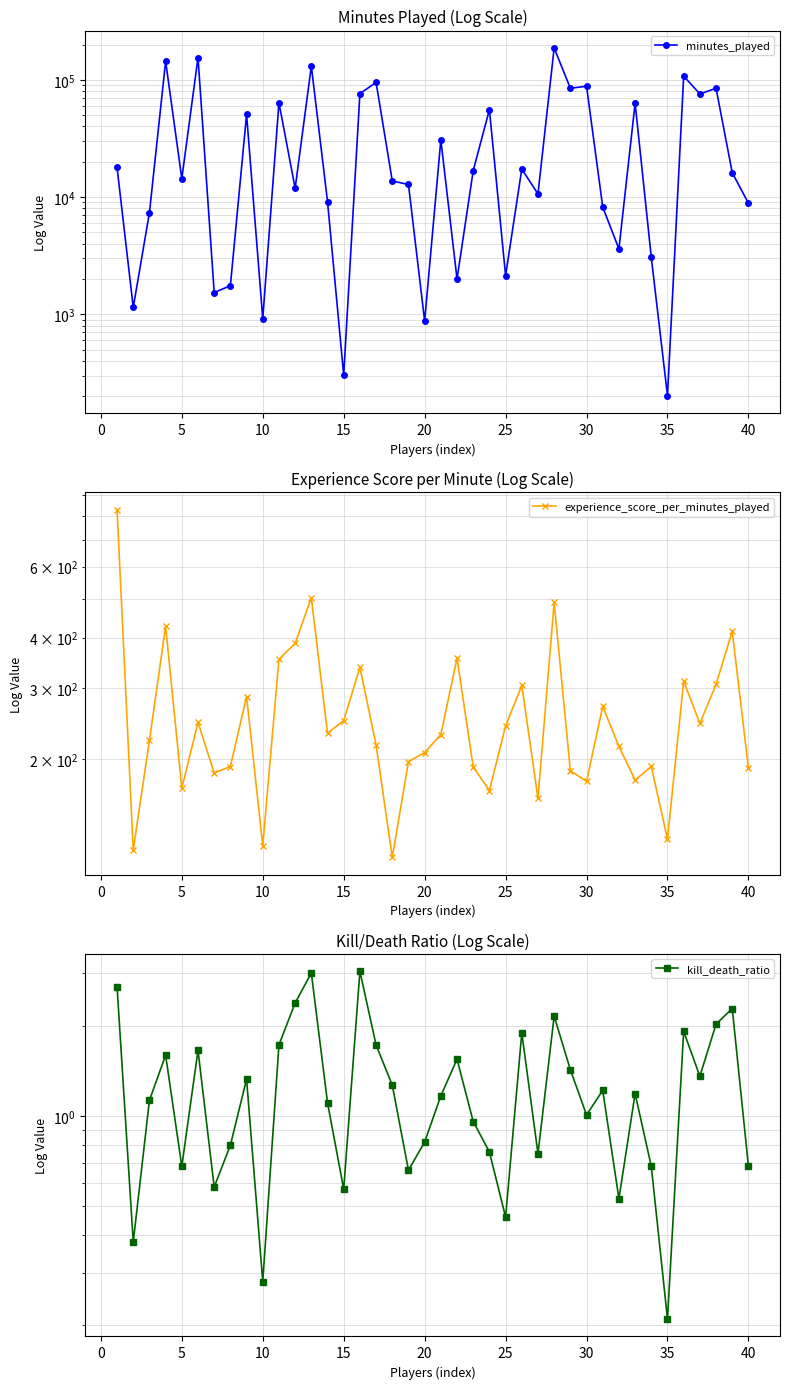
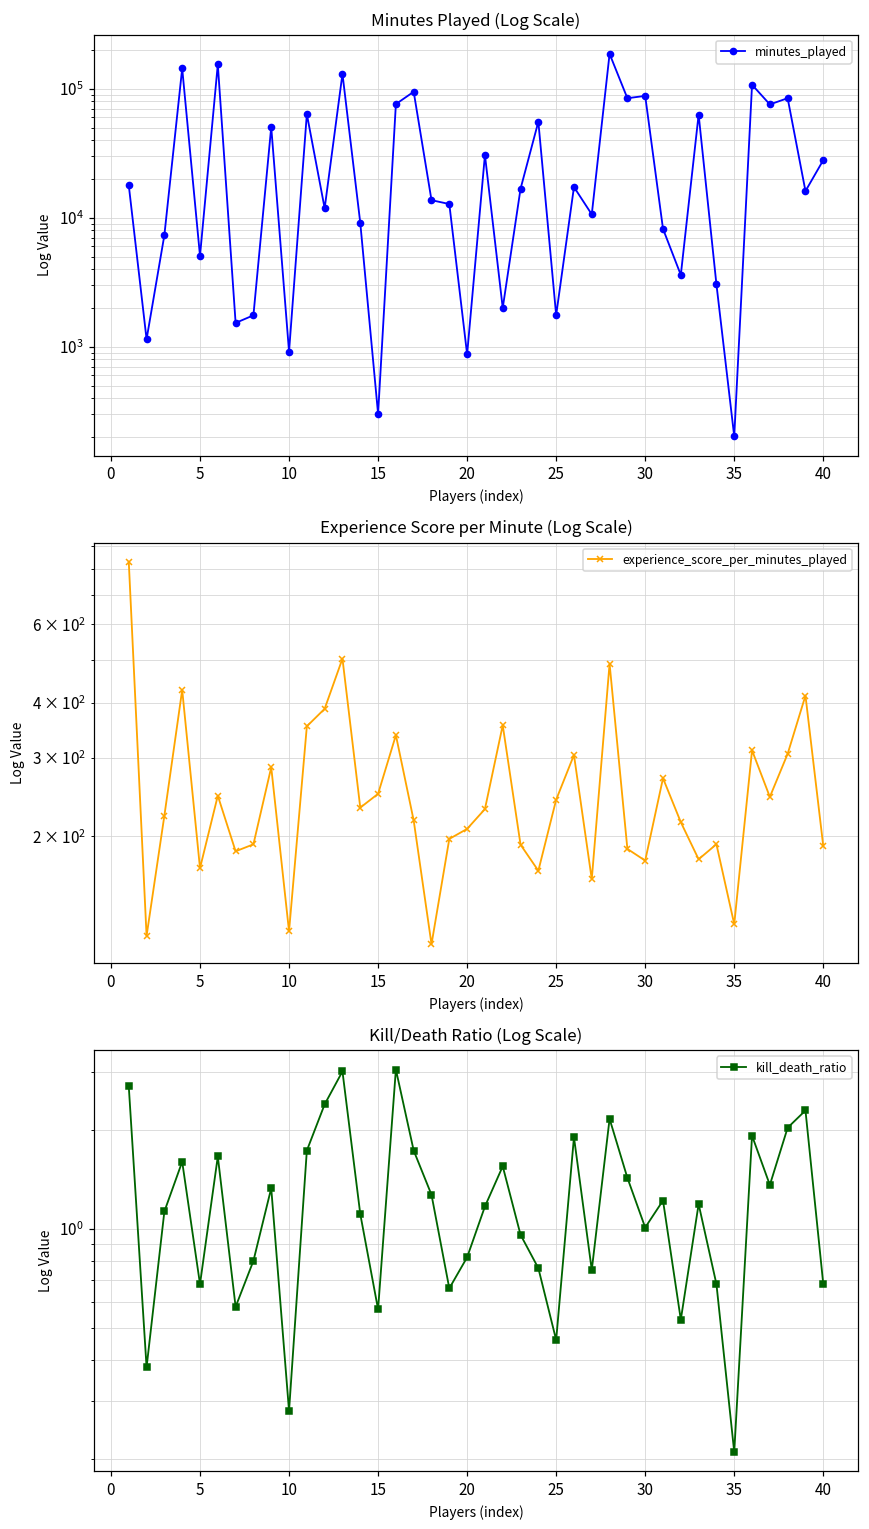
  {
    "Minutes Played (Log Scale)": {
-     "5": 14000,
+     "5": 5100,
      "10": 900,
      "15": 300,
      "20": 900,
-     "25": 2100,
+     "25": 1800,
      "30": 90000,
      "35": 200,
-     "40": 9000
+     "40": 28000
    }
  }
